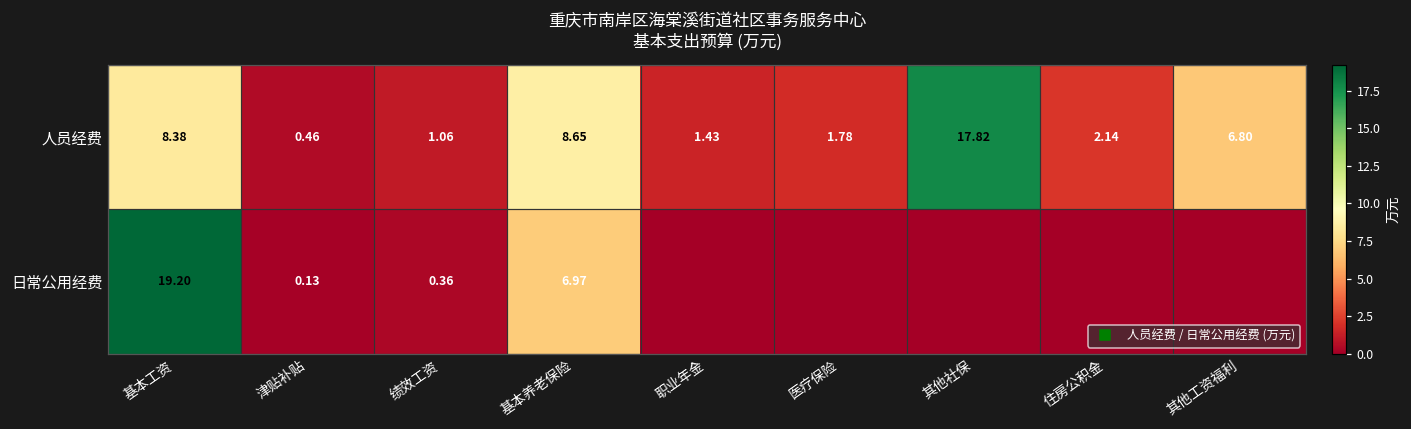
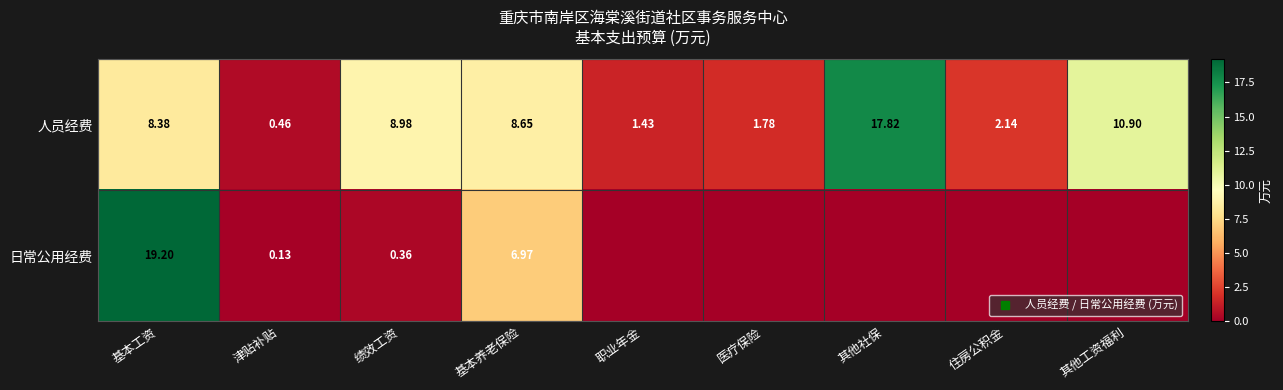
  {
    "人员经费": {
      "基本工资": 8.38,
      "津贴补贴": 0.46,
-     "绩效工资": 1.06,
+     "绩效工资": 8.98,
      "基本养老保险": 8.65,
      "职业年金": 1.43,
      "医疗保险": 1.78,
      "其他社保": 17.82,
      "住房公积金": 2.14,
-     "其他工资福利": 6.80
+     "其他工资福利": 10.90
    },
    "日常公用经费": {
      "基本工资": 19.20,
      "津贴补贴": 0.13,
      "绩效工资": 0.36,
      "基本养老保险": 6.97
    }
  }
